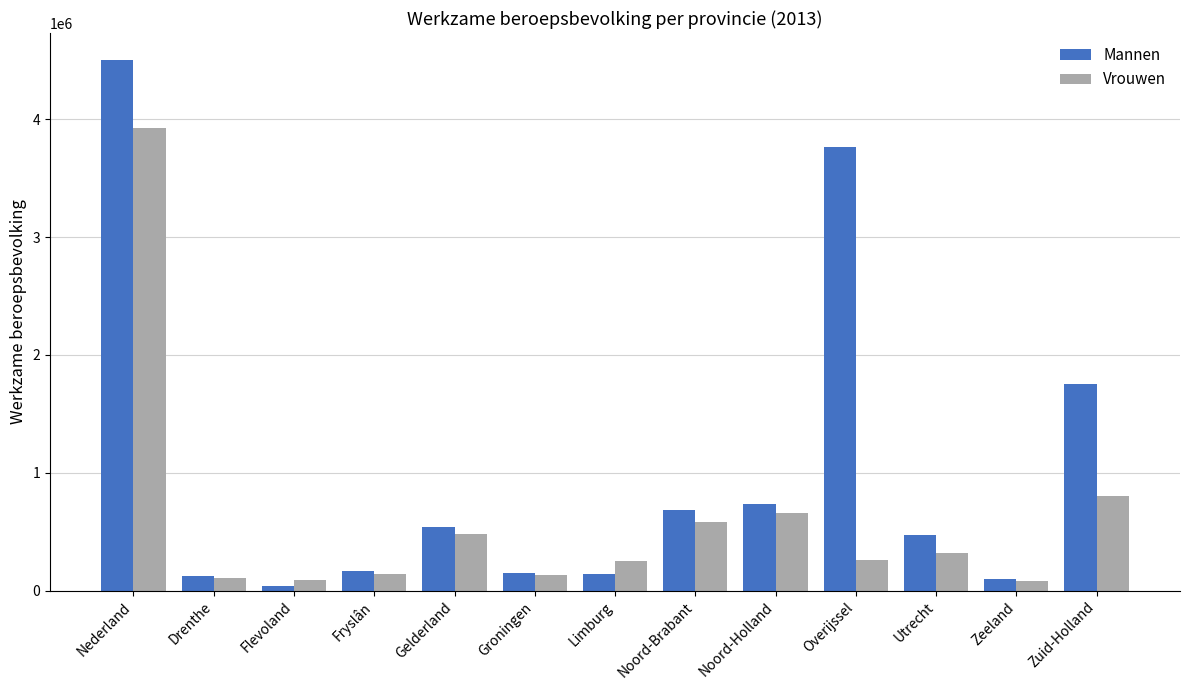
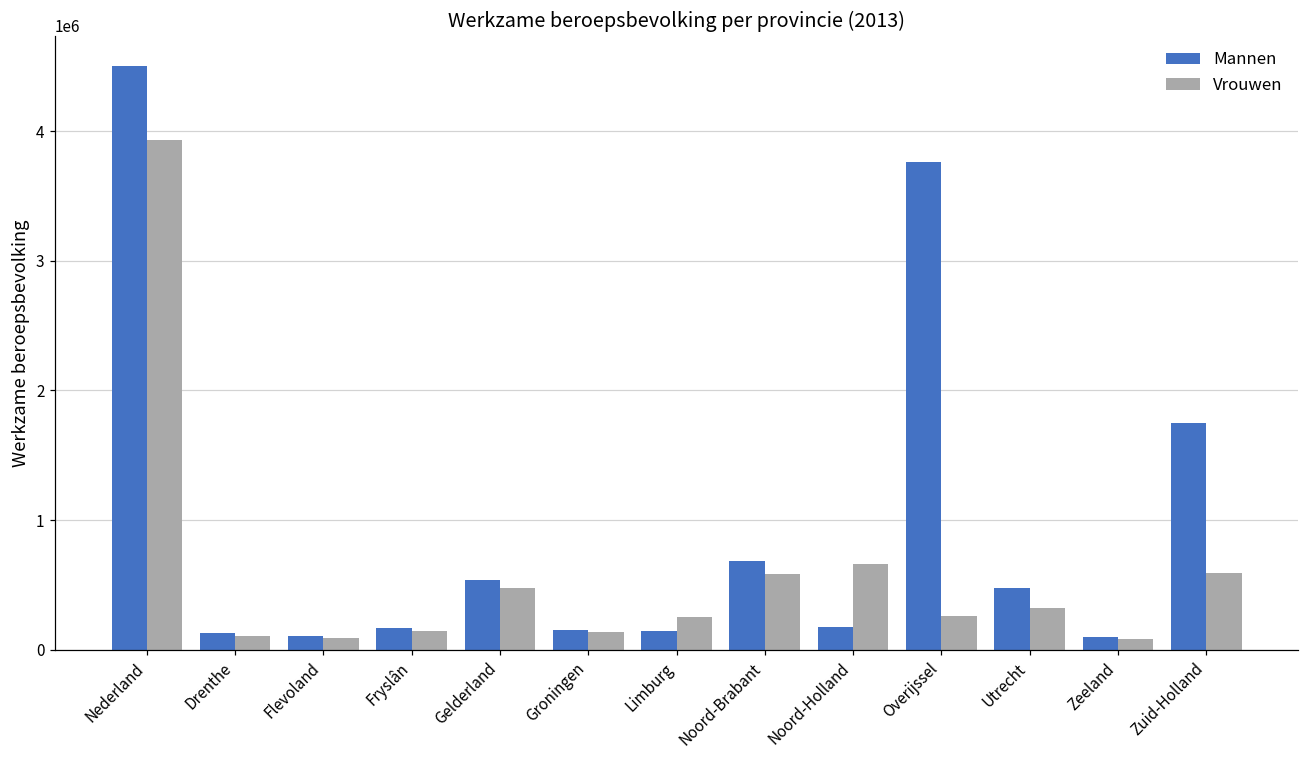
  {
    "Mannen": {
      "Nederland": 4510000,
      "Drenthe": 130000,
-     "Flevoland": 40000,
+     "Flevoland": 110000,
      "Fryslân": 170000,
      "Gelderland": 540000,
      "Groningen": 150000,
      "Limburg": 140000,
      "Noord-Brabant": 680000,
-     "Noord-Holland": 740000,
+     "Noord-Holland": 180000,
      "Overijssel": 3760000,
      "Utrecht": 470000,
      "Zeeland": 100000,
      "Zuid-Holland": 1750000
    },
    "Vrouwen": {
      "Nederland": 3930000,
      "Drenthe": 110000,
      "Flevoland": 90000,
      "Fryslân": 150000,
      "Gelderland": 480000,
      "Groningen": 140000,
      "Limburg": 250000,
      "Noord-Brabant": 580000,
      "Noord-Holland": 660000,
      "Overijssel": 260000,
      "Utrecht": 320000,
      "Zeeland": 80000,
-     "Zuid-Holland": 810000
+     "Zuid-Holland": 590000
    }
  }
